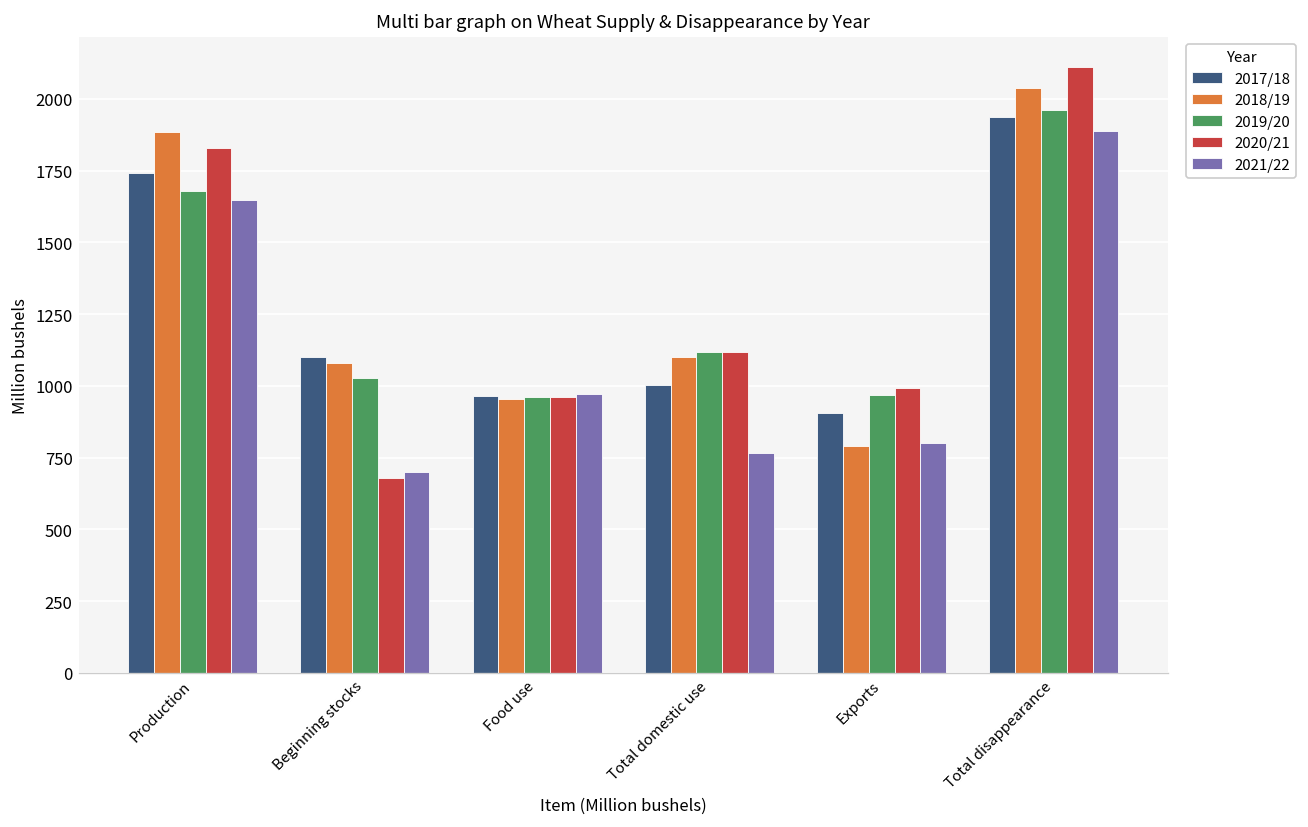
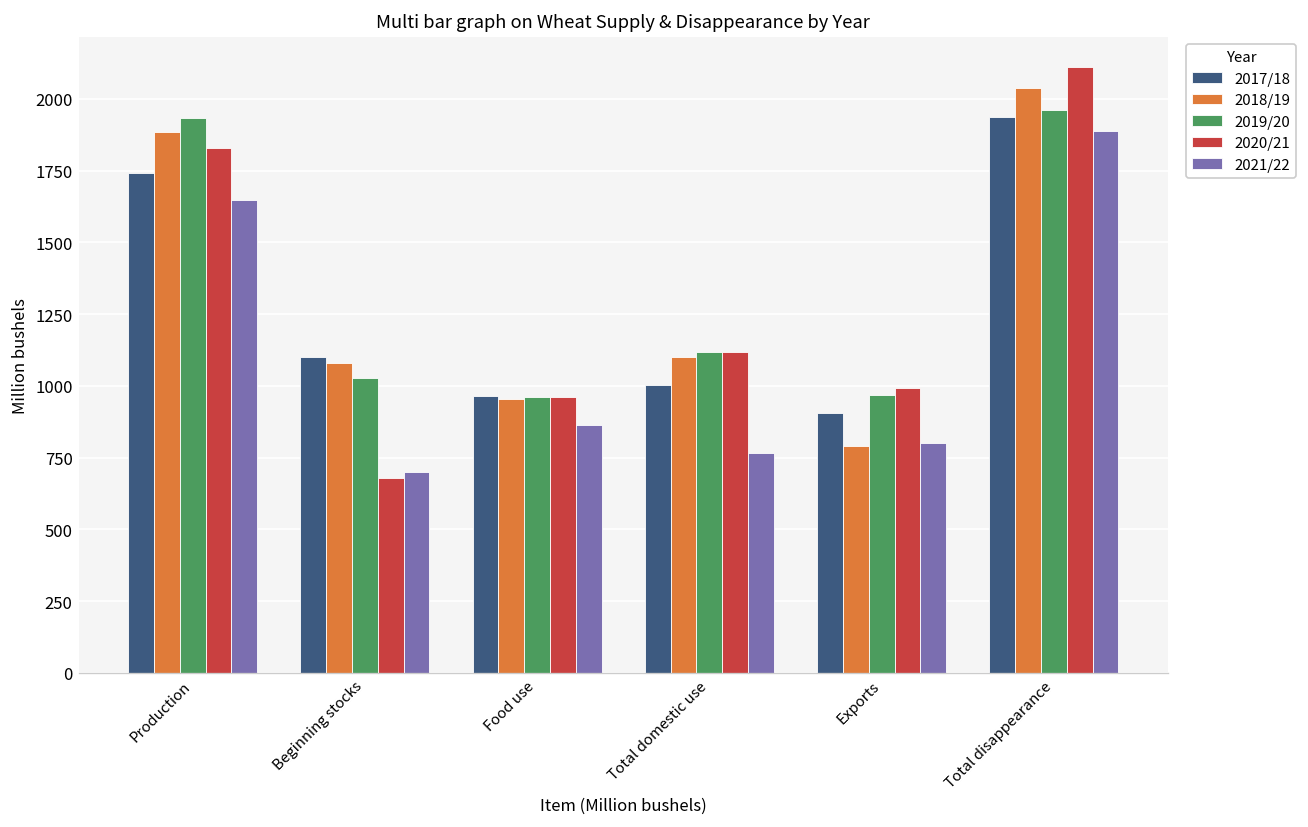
  {
    "2017/18": {
      "Production": 1740,
      "Beginning stocks": 1100,
      "Food use": 960,
      "Total domestic use": 1000,
      "Exports": 910,
      "Total disappearance": 1940
    },
    "2018/19": {
      "Production": 1890,
      "Beginning stocks": 1080,
      "Food use": 950,
      "Total domestic use": 1100,
      "Exports": 790,
      "Total disappearance": 2040
    },
    "2019/20": {
-     "Production": 1680,
+     "Production": 1930,
      "Beginning stocks": 1030,
      "Food use": 960,
      "Total domestic use": 1120,
      "Exports": 970,
      "Total disappearance": 1960
    },
    "2020/21": {
      "Production": 1830,
      "Beginning stocks": 680,
      "Food use": 960,
      "Total domestic use": 1120,
      "Exports": 990,
      "Total disappearance": 2110
    },
    "2021/22": {
      "Production": 1650,
      "Beginning stocks": 700,
-     "Food use": 970,
+     "Food use": 860,
      "Total domestic use": 770,
      "Exports": 800,
      "Total disappearance": 1890
    }
  }
